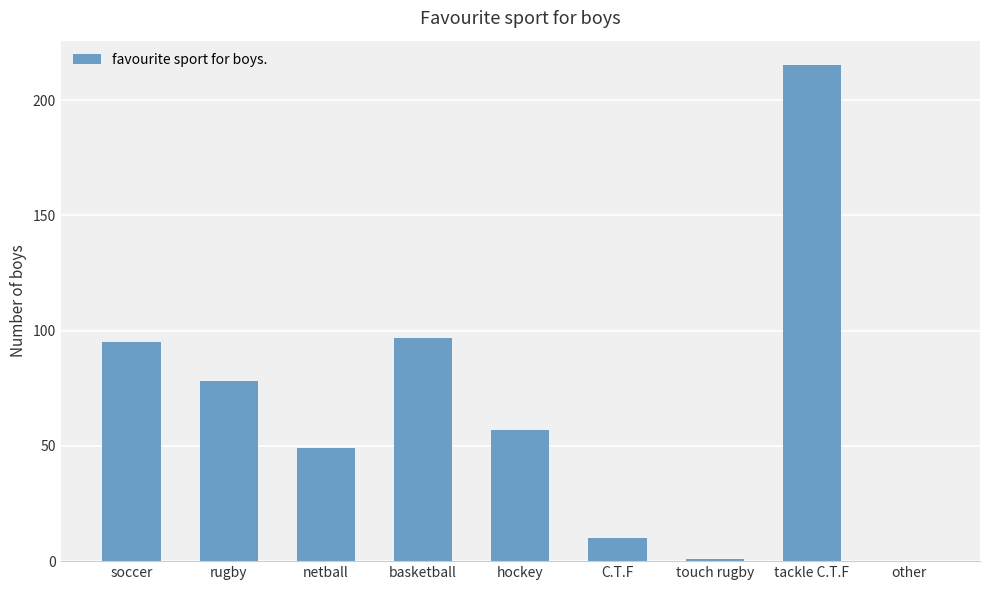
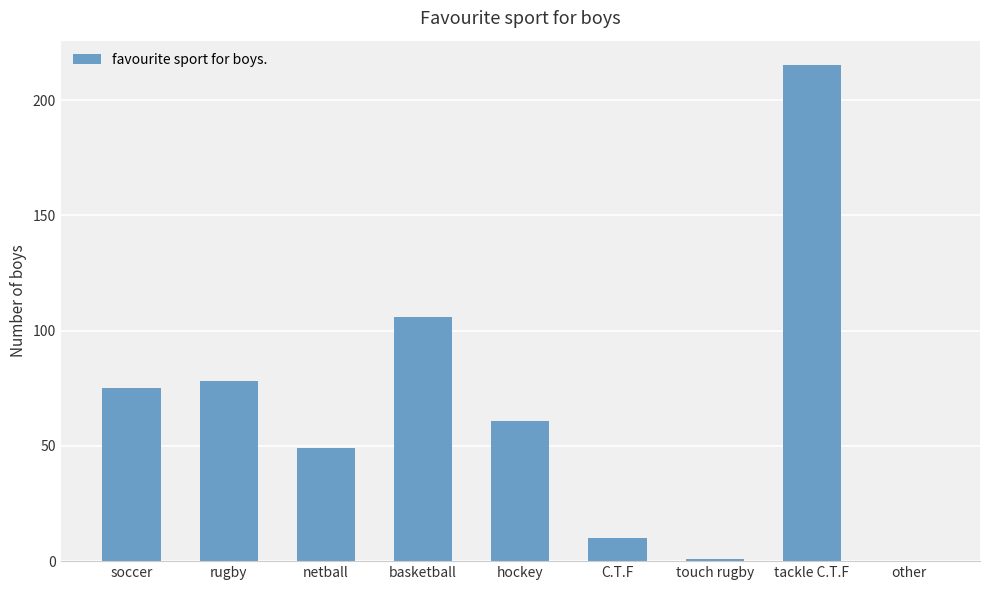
  {
-   "soccer": 95,
+   "soccer": 75,
    "rugby": 78,
    "netball": 49,
-   "basketball": 97,
-   "hockey": 57,
+   "basketball": 106,
+   "hockey": 61,
    "C.T.F": 10,
    "tackle C.T.F": 215,
    "other": 0
  }
